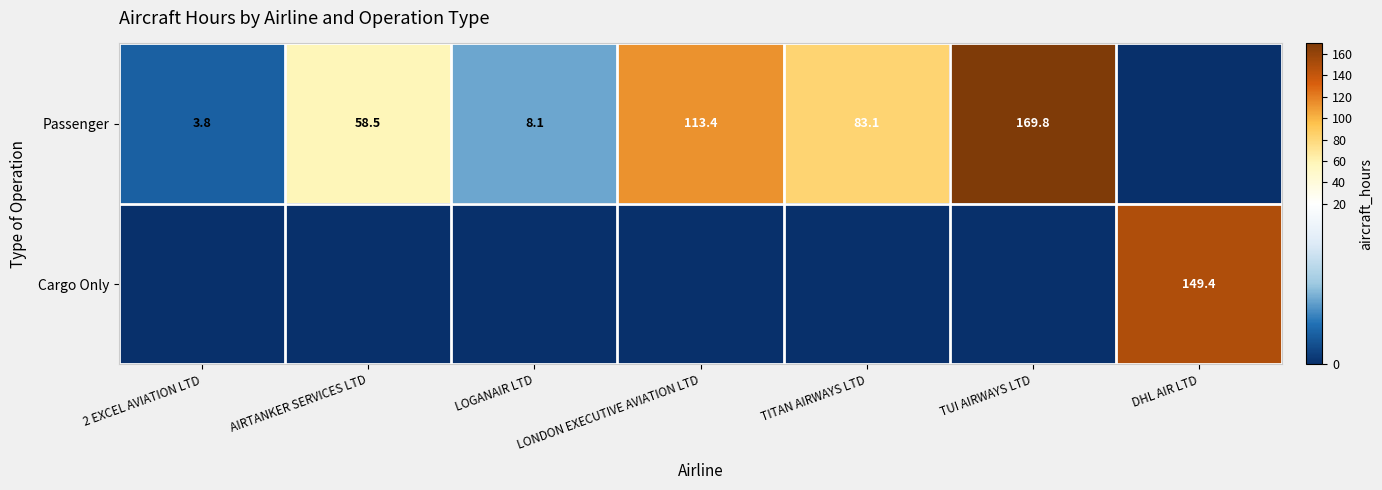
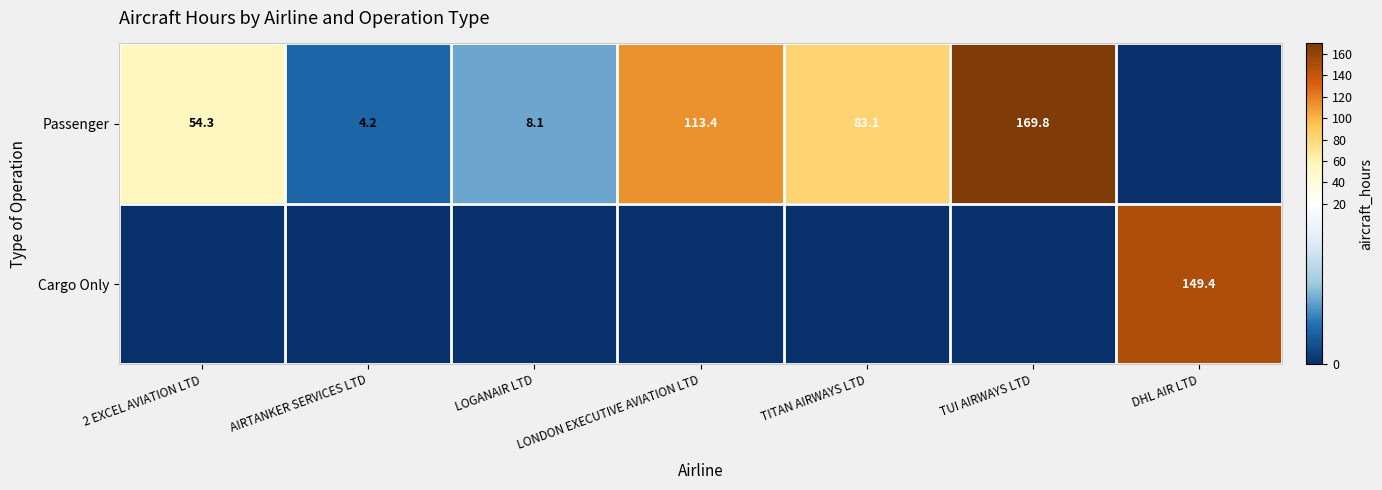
  {
    "Passenger": {
-     "2 EXCEL AVIATION LTD": 3.8,
-     "AIRTANKER SERVICES LTD": 58.5,
+     "2 EXCEL AVIATION LTD": 54.3,
+     "AIRTANKER SERVICES LTD": 4.2,
      "LOGANAIR LTD": 8.1,
      "LONDON EXECUTIVE AVIATION LTD": 113.4,
      "TITAN AIRWAYS LTD": 83.1,
      "TUI AIRWAYS LTD": 169.8
    },
    "Cargo Only": {
      "DHL AIR LTD": 149.4
    }
  }
